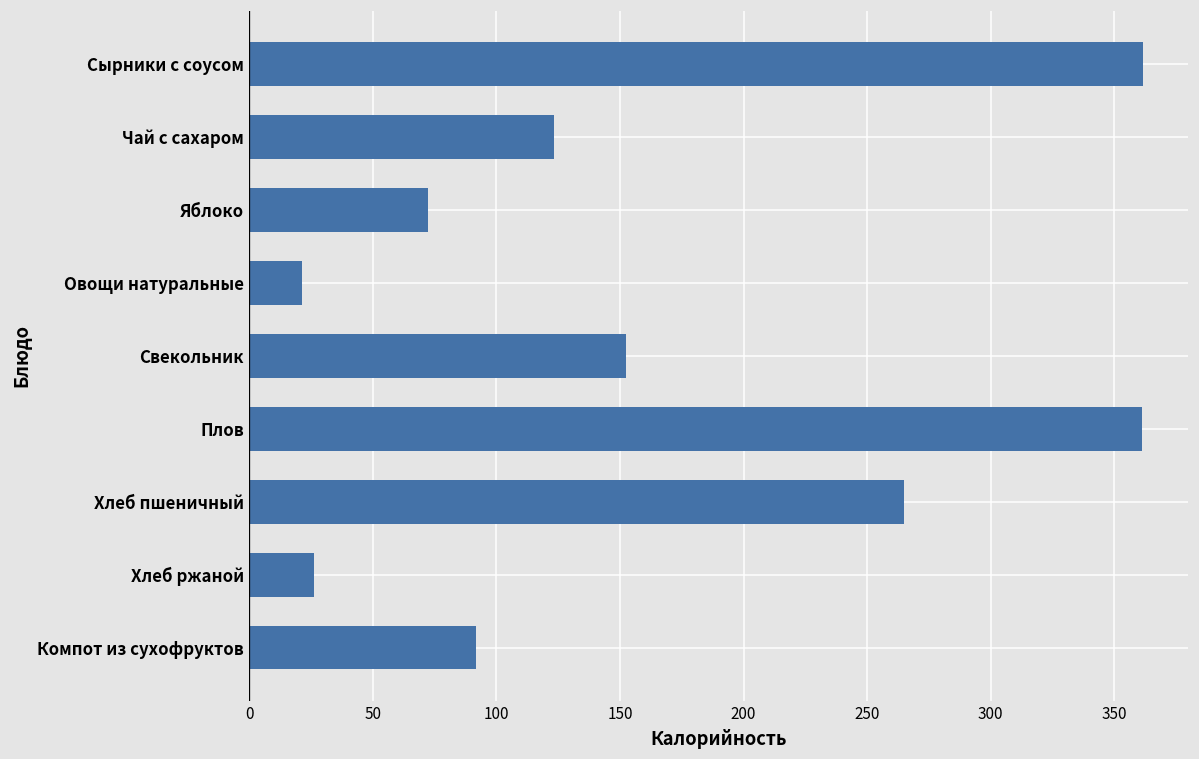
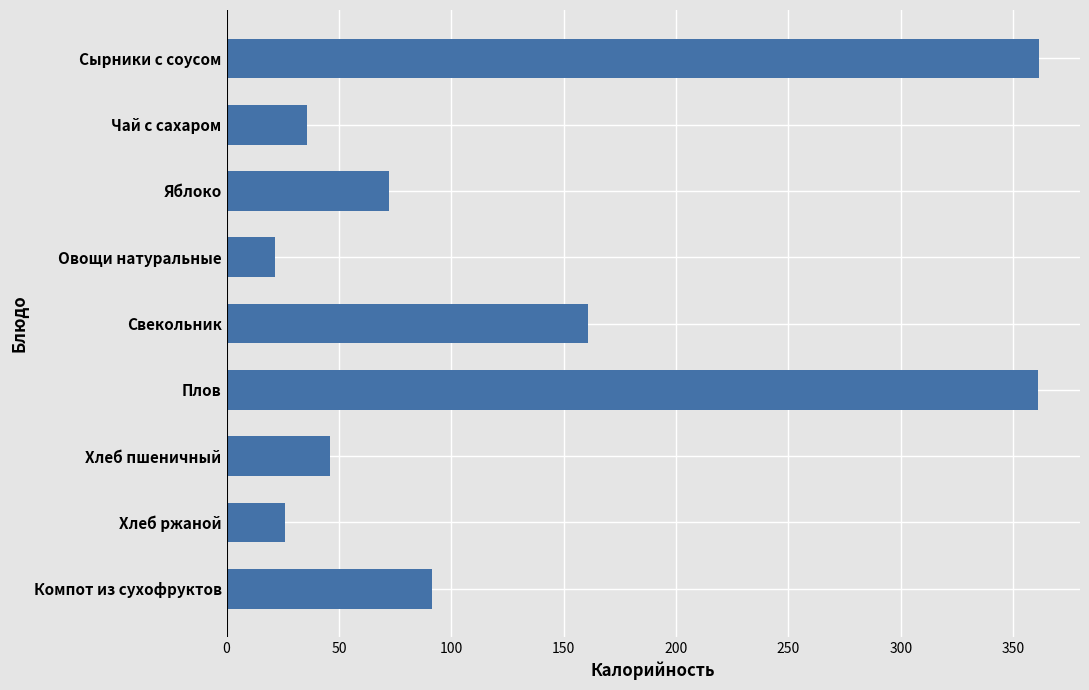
  {
    "Сырники с соусом": 362,
-   "Чай с сахаром": 123,
+   "Чай с сахаром": 36,
    "Яблоко": 72,
    "Овощи натуральные": 21,
-   "Свекольник": 153,
+   "Свекольник": 161,
    "Плов": 361,
-   "Хлеб пшеничный": 265,
+   "Хлеб пшеничный": 46,
    "Хлеб ржаной": 26,
    "Компот из сухофруктов": 92
  }
